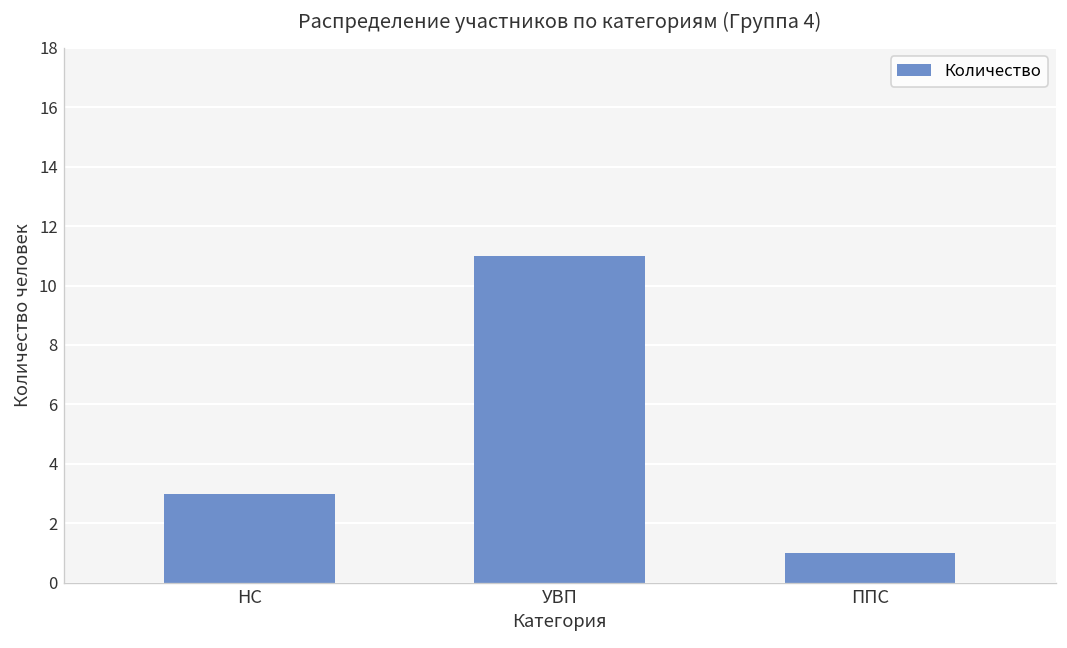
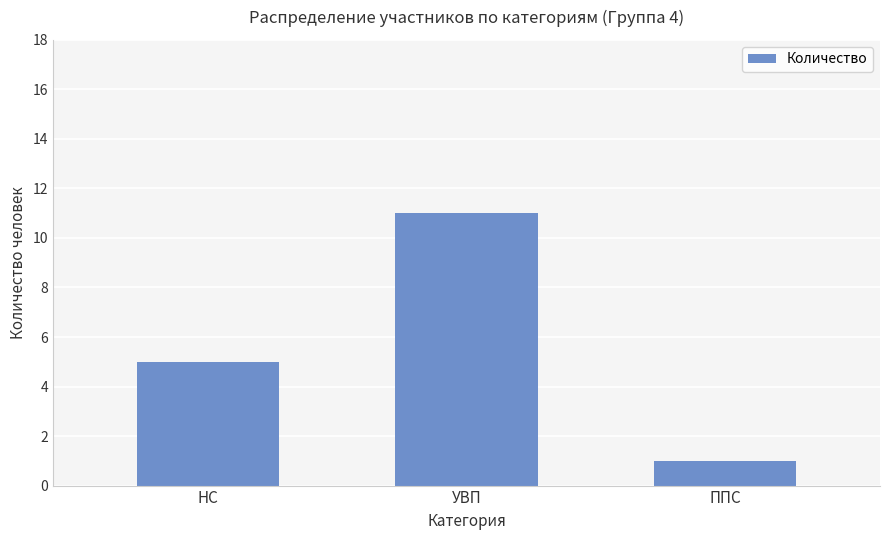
  {
-   "НС": 3,
+   "НС": 5,
    "УВП": 11,
    "ППС": 1
  }
